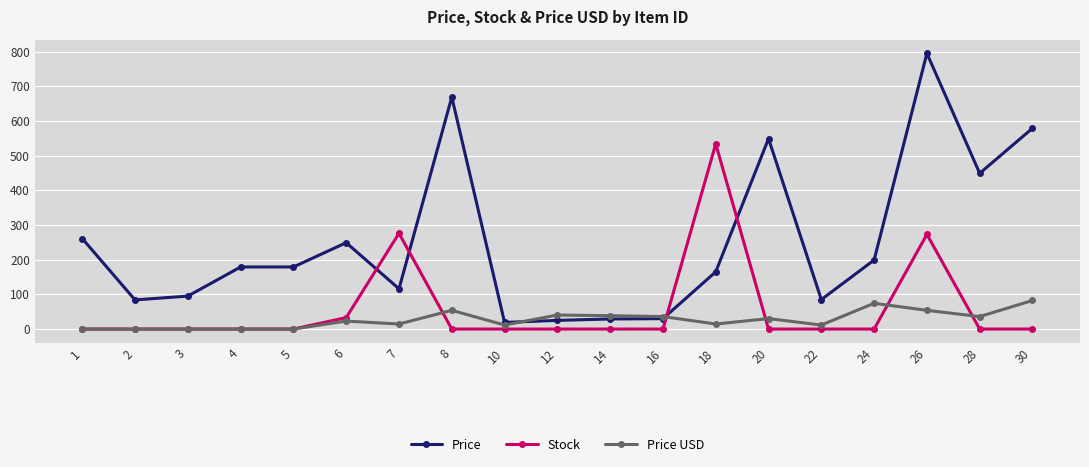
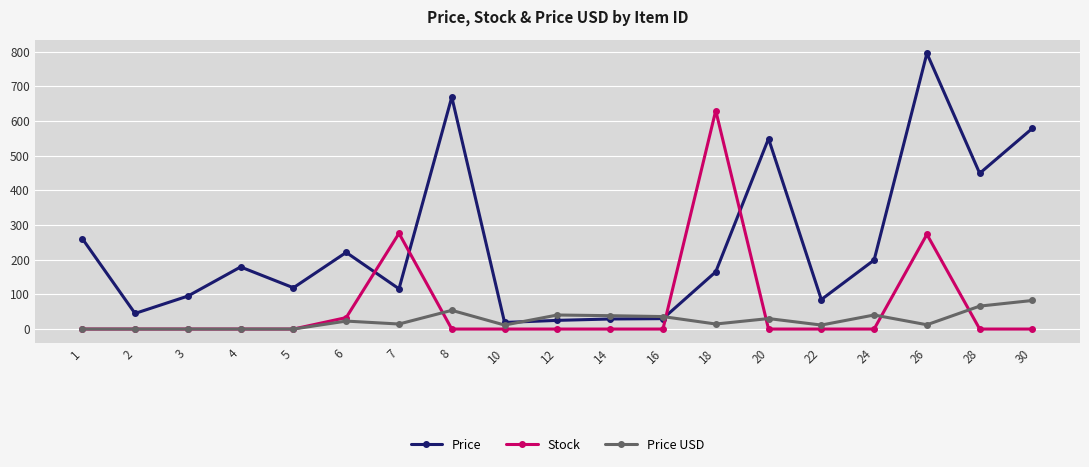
  {
    "Price": {
      "1": 260,
-     "2": 80,
+     "2": 50,
      "3": 100,
      "4": 180,
-     "5": 180,
-     "6": 250,
+     "5": 120,
+     "6": 220,
      "7": 120,
      "8": 670,
      "10": 20,
      "12": 30,
      "14": 30,
      "18": 170,
      "20": 550,
      "22": 90,
      "24": 200,
      "26": 800,
      "28": 450,
      "30": 580
    },
    "Stock": {
      "6": 30,
      "7": 280,
      "8": 0,
      "10": 0,
      "12": 0,
      "14": 0,
      "16": 0,
-     "18": 530,
+     "18": 630,
      "20": 0,
      "22": 0,
      "24": 0,
      "26": 270,
      "28": 0,
      "30": 0
    },
    "Price USD": {
      "6": 20,
      "7": 10,
      "8": 50,
      "10": 10,
      "12": 40,
      "14": 40,
      "18": 10,
      "20": 30,
      "22": 10,
-     "24": 70,
-     "26": 50,
-     "28": 40,
+     "24": 40,
+     "26": 10,
+     "28": 70,
      "30": 80
    }
  }
